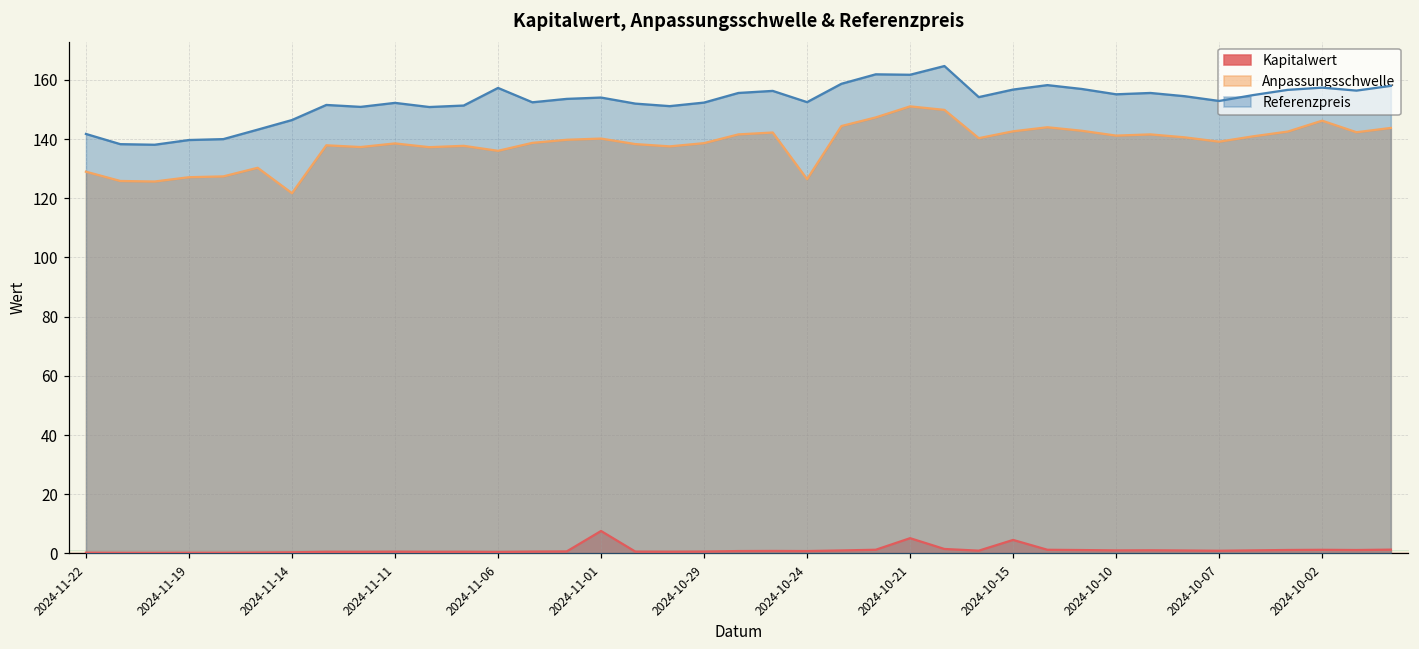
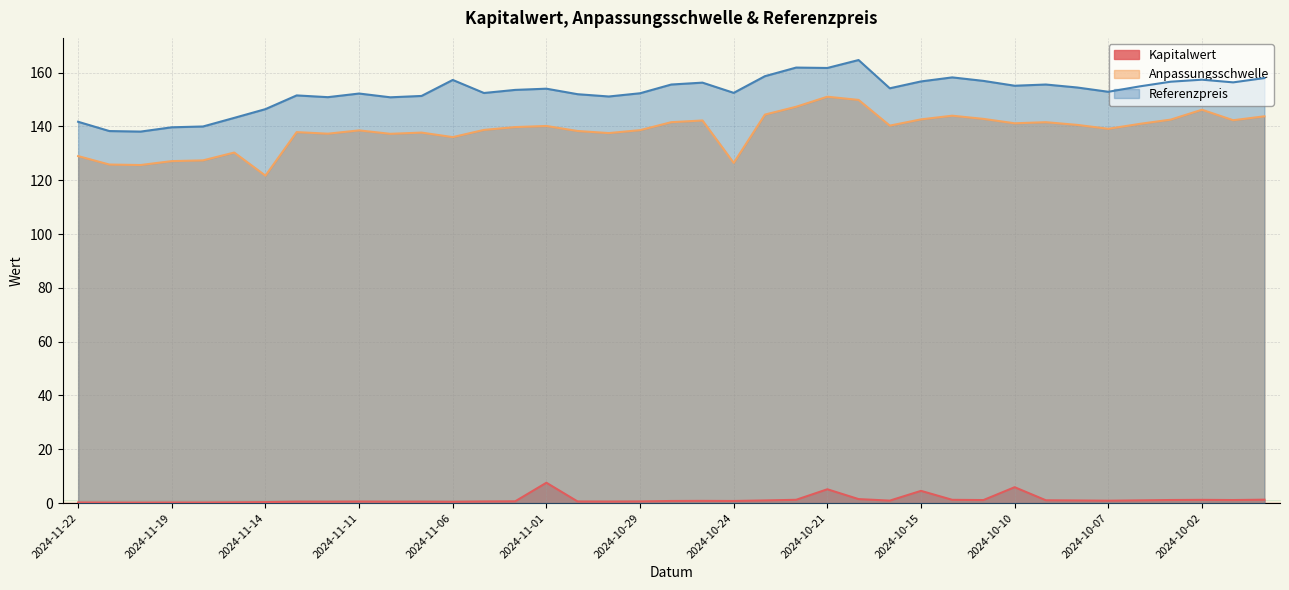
  {
    "Kapitalwert": {
      "2024-11-22": 0,
      "2024-11-19": 0,
      "2024-11-14": 0,
      "2024-11-11": 1,
      "2024-11-06": 0,
      "2024-11-01": 8,
      "2024-10-29": 1,
      "2024-10-24": 1,
      "2024-10-21": 5,
      "2024-10-15": 5,
-     "2024-10-10": 1,
+     "2024-10-10": 6,
      "2024-10-07": 1,
      "2024-10-02": 1
    },
    "Anpassungsschwelle": {
      "2024-11-22": 129,
      "2024-11-19": 127,
      "2024-11-14": 122,
      "2024-11-11": 139,
      "2024-11-06": 136,
      "2024-11-01": 140,
      "2024-10-29": 139,
      "2024-10-24": 126,
      "2024-10-21": 151,
      "2024-10-15": 143,
      "2024-10-10": 141,
      "2024-10-07": 139,
      "2024-10-02": 146
    },
    "Referenzpreis": {
      "2024-11-22": 142,
      "2024-11-19": 140,
      "2024-11-14": 146,
      "2024-11-11": 152,
      "2024-11-06": 157,
      "2024-11-01": 154,
      "2024-10-29": 152,
      "2024-10-24": 153,
      "2024-10-21": 162,
      "2024-10-15": 157,
      "2024-10-10": 155,
      "2024-10-07": 153
    }
  }
